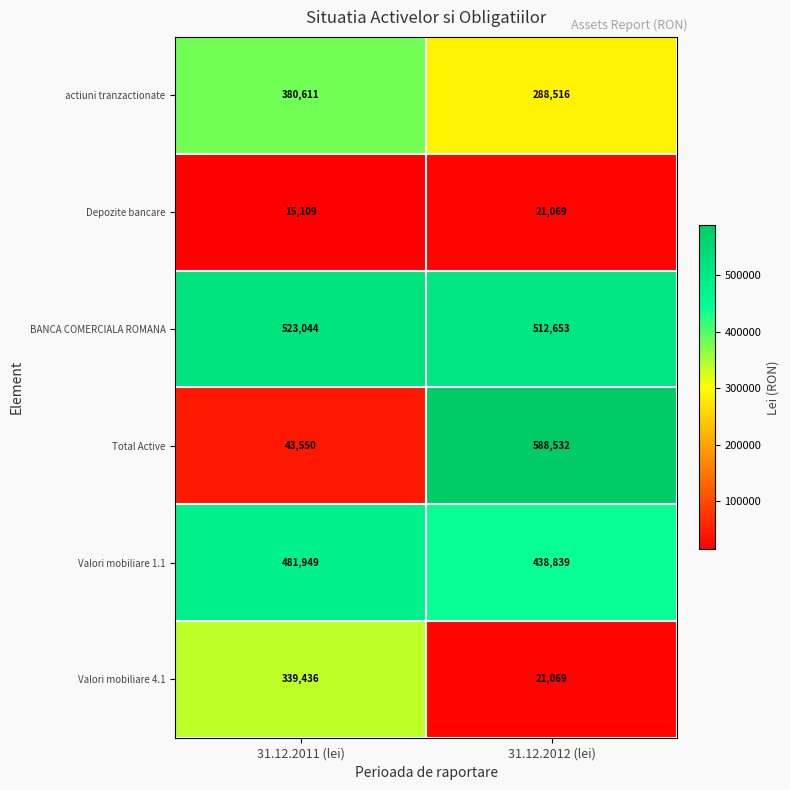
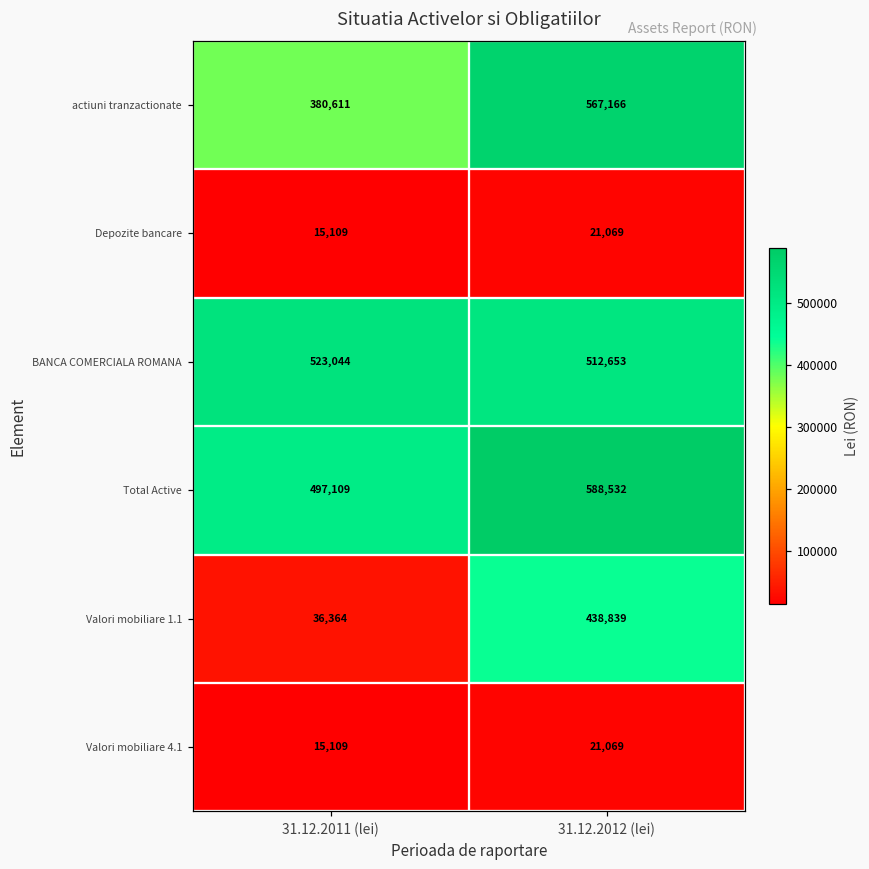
  {
    "actiuni tranzactionate": {
      "31.12.2011 (lei)": "380,611",
-     "31.12.2012 (lei)": "288,516"
+     "31.12.2012 (lei)": "567,166"
    },
    "Depozite bancare": {
      "31.12.2011 (lei)": "15,109",
      "31.12.2012 (lei)": "21,069"
    },
    "BANCA COMERCIALA ROMANA": {
      "31.12.2011 (lei)": "523,044",
      "31.12.2012 (lei)": "512,653"
    },
    "Total Active": {
-     "31.12.2011 (lei)": "43,550",
+     "31.12.2011 (lei)": "497,109",
      "31.12.2012 (lei)": "588,532"
    },
    "Valori mobiliare 1.1": {
-     "31.12.2011 (lei)": "481,949",
+     "31.12.2011 (lei)": "36,364",
      "31.12.2012 (lei)": "438,839"
    },
    "Valori mobiliare 4.1": {
-     "31.12.2011 (lei)": "339,436",
+     "31.12.2011 (lei)": "15,109",
      "31.12.2012 (lei)": "21,069"
    }
  }
